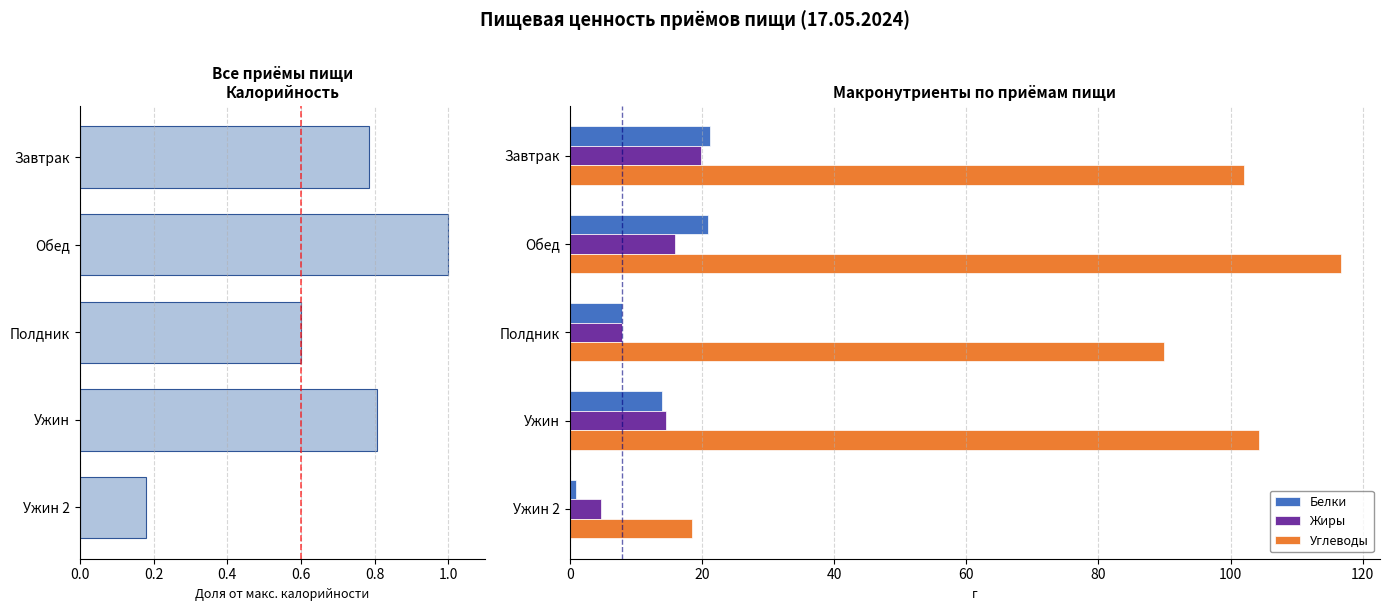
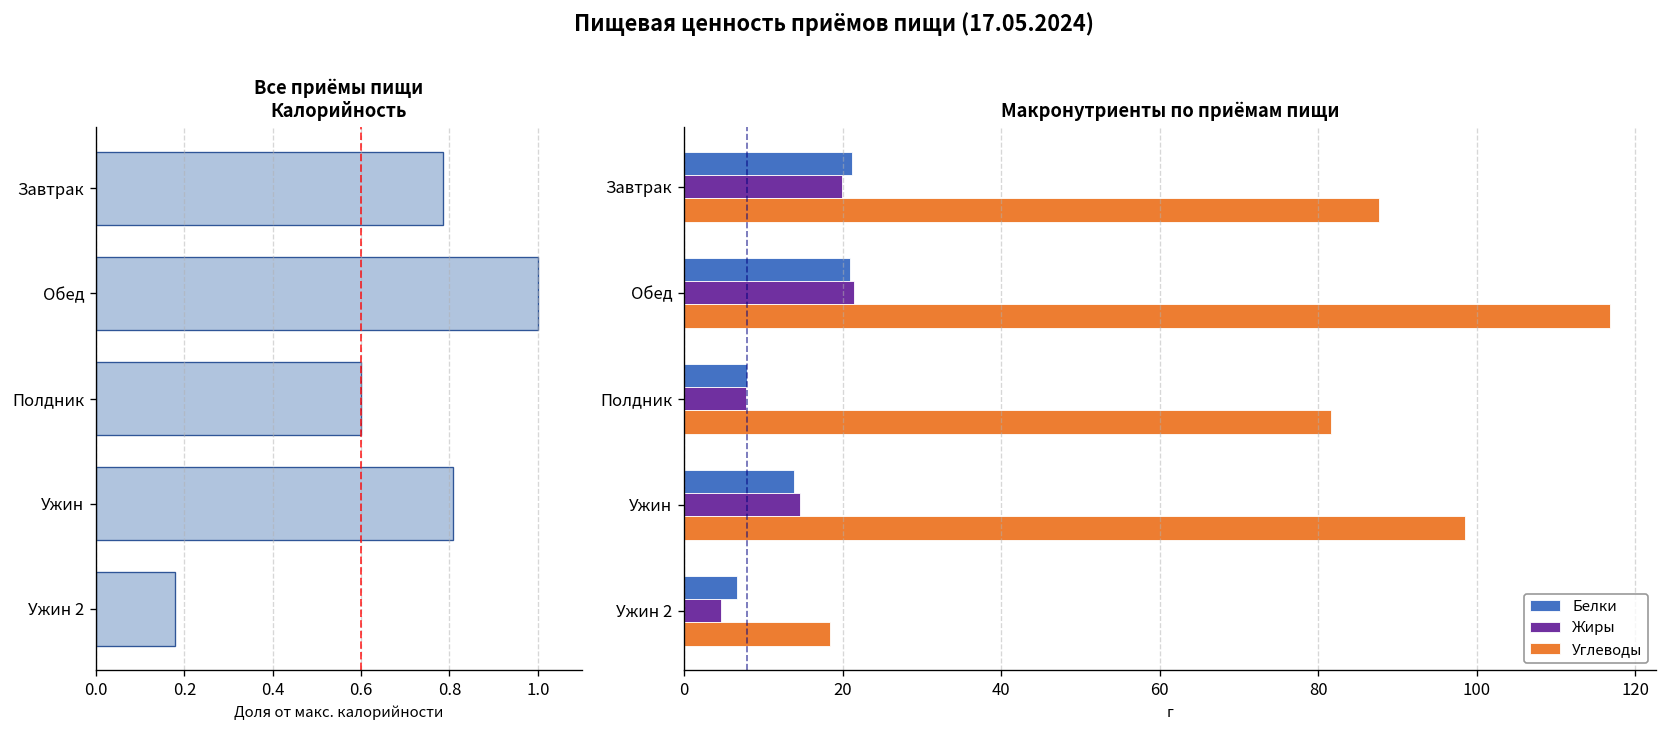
  {
    "Все приёмы пищи Калорийность": {
      "Завтрак": 0.79,
      "Обед": 1.00,
      "Полдник": 0.60,
      "Ужин": 0.81,
      "Ужин 2": 0.18
    },
    "Макронутриенты по приёмам пищи": {
      "Белки": {
        "Завтрак": 21,
        "Обед": 21,
        "Полдник": 8,
        "Ужин": 14,
-       "Ужин 2": 1
+       "Ужин 2": 7
      },
      "Жиры": {
        "Завтрак": 20,
-       "Обед": 16,
+       "Обед": 21,
        "Полдник": 8,
        "Ужин": 15,
        "Ужин 2": 5
      },
      "Углеводы": {
-       "Завтрак": 102,
+       "Завтрак": 88,
        "Обед": 117,
-       "Полдник": 90,
-       "Ужин": 104,
+       "Полдник": 82,
+       "Ужин": 99,
        "Ужин 2": 18
      }
    }
  }
